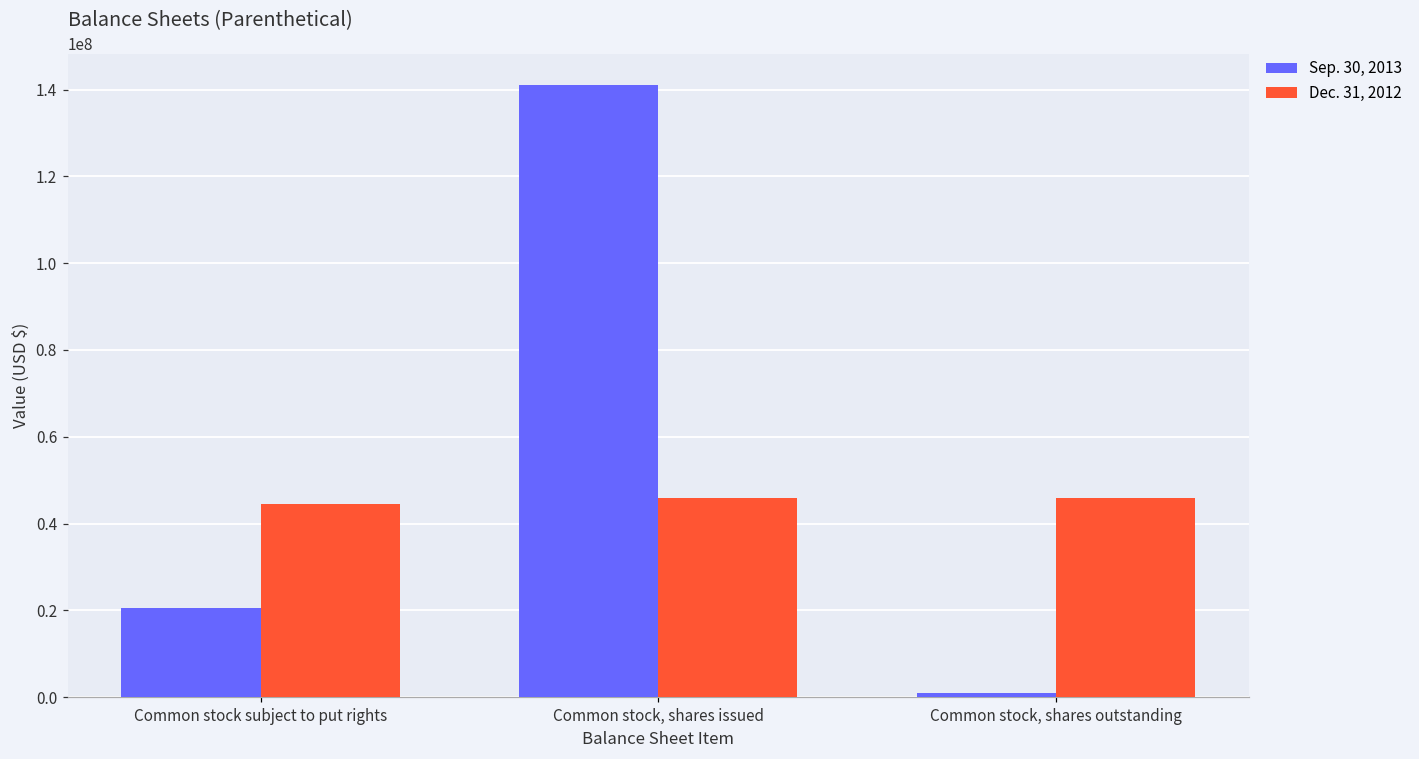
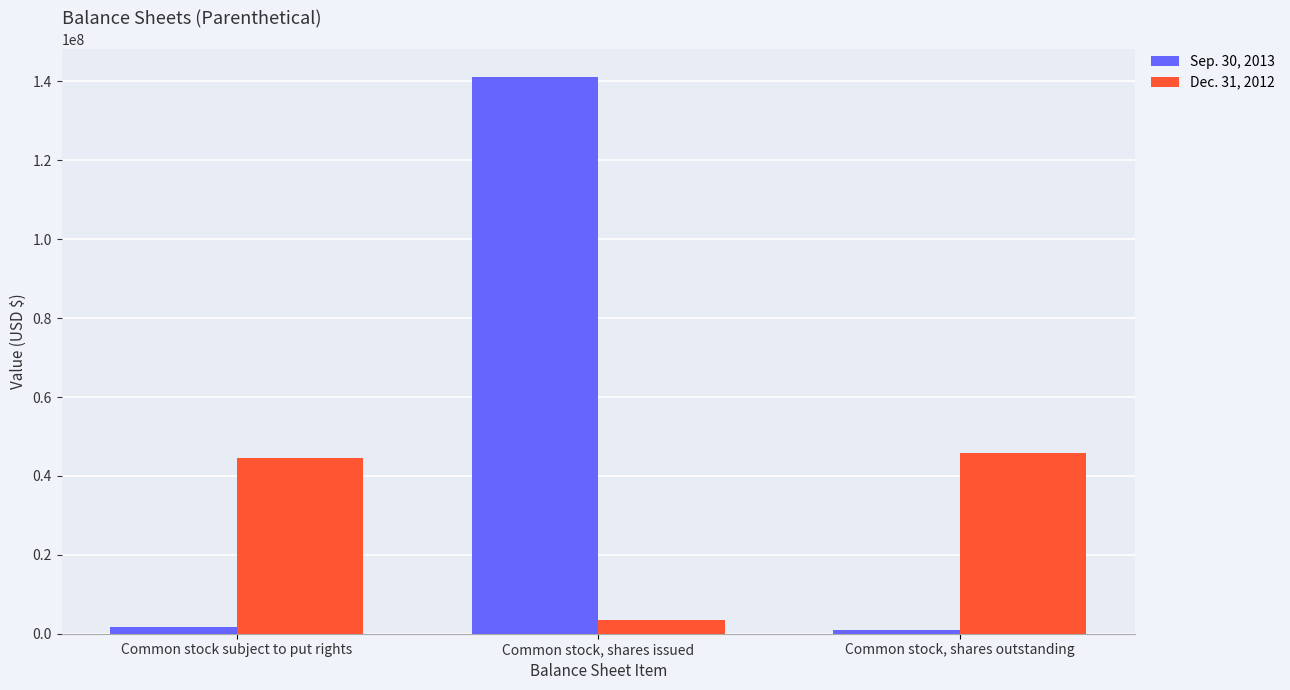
  {
    "Sep. 30, 2013": {
-     "Common stock subject to put rights": 21000000,
+     "Common stock subject to put rights": 2000000,
      "Common stock, shares issued": 141000000,
      "Common stock, shares outstanding": 1000000
    },
    "Dec. 31, 2012": {
      "Common stock subject to put rights": 45000000,
-     "Common stock, shares issued": 46000000,
+     "Common stock, shares issued": 4000000,
      "Common stock, shares outstanding": 46000000
    }
  }
